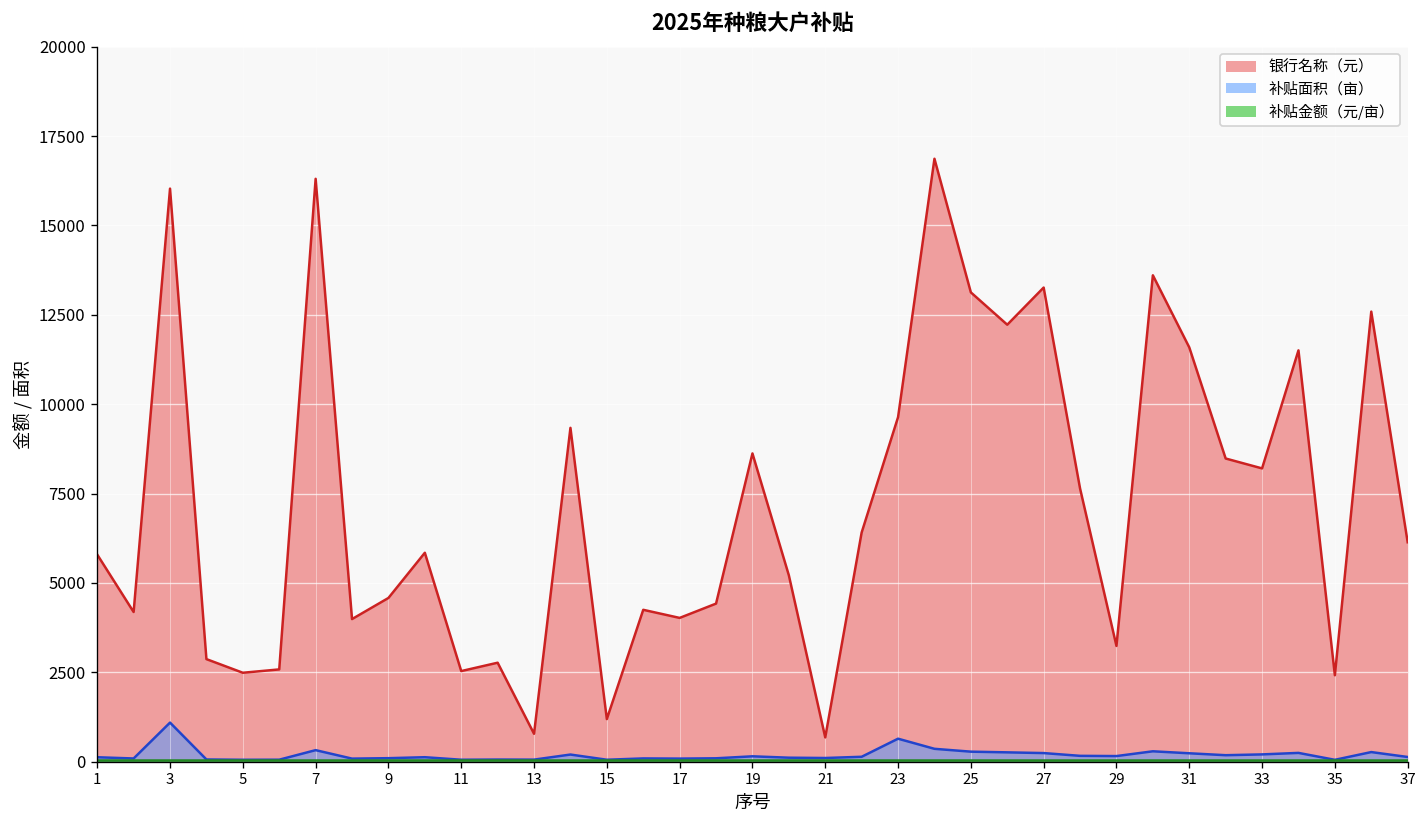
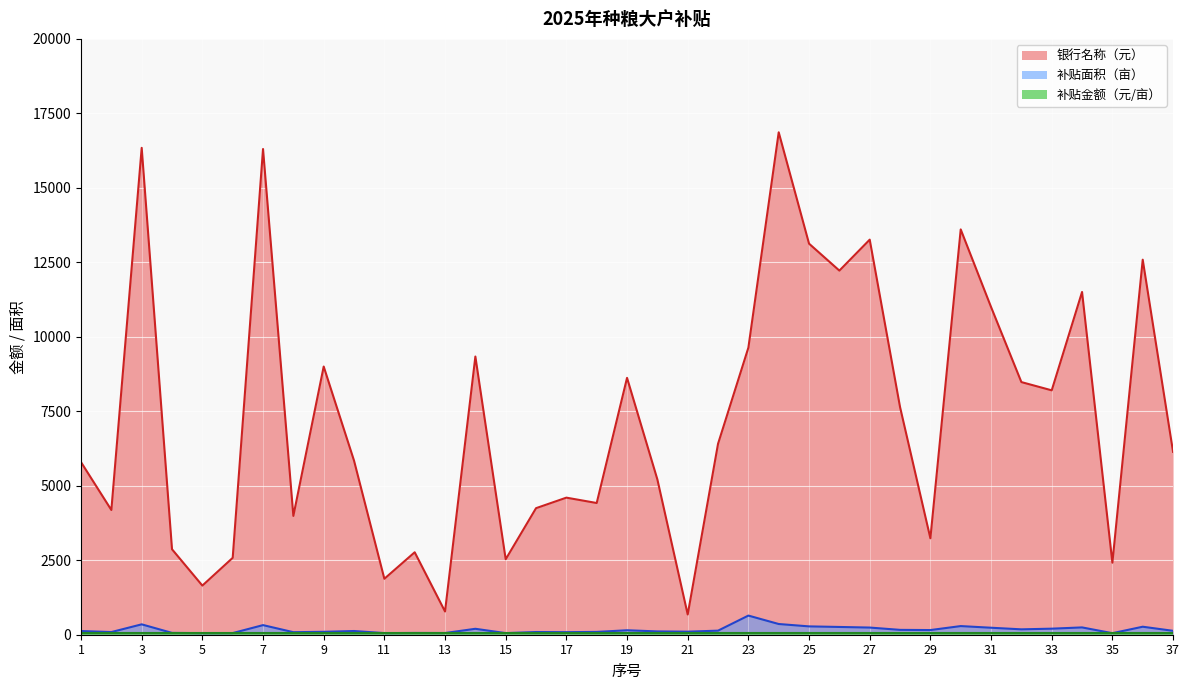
  {
    "银行名称（元）": {
      "1": 5800,
-     "3": 16000,
-     "5": 2500,
+     "3": 16300,
+     "5": 1600,
      "7": 16300,
-     "9": 4600,
-     "11": 2500,
+     "9": 9000,
+     "11": 1900,
      "13": 800,
-     "15": 1200,
-     "17": 4000,
+     "15": 2500,
+     "17": 4600,
      "19": 8600,
      "21": 700,
      "23": 9600,
      "25": 13100,
      "27": 13300,
      "29": 3200,
-     "31": 11600,
+     "31": 11000,
      "33": 8200,
      "35": 2400,
      "37": 6100
    },
    "补贴面积（亩）": {
-     "3": 1100,
+     "3": 300,
      "7": 300,
      "19": 100,
      "23": 600,
      "25": 300,
      "27": 200,
      "29": 200,
      "31": 200,
      "33": 200
    },
    "补贴金额（元/亩）": {
      "3": 0,
      "7": 0,
      "19": 0,
      "23": 0,
      "25": 0,
      "27": 0,
      "29": 0,
      "31": 0,
      "33": 0
    }
  }
